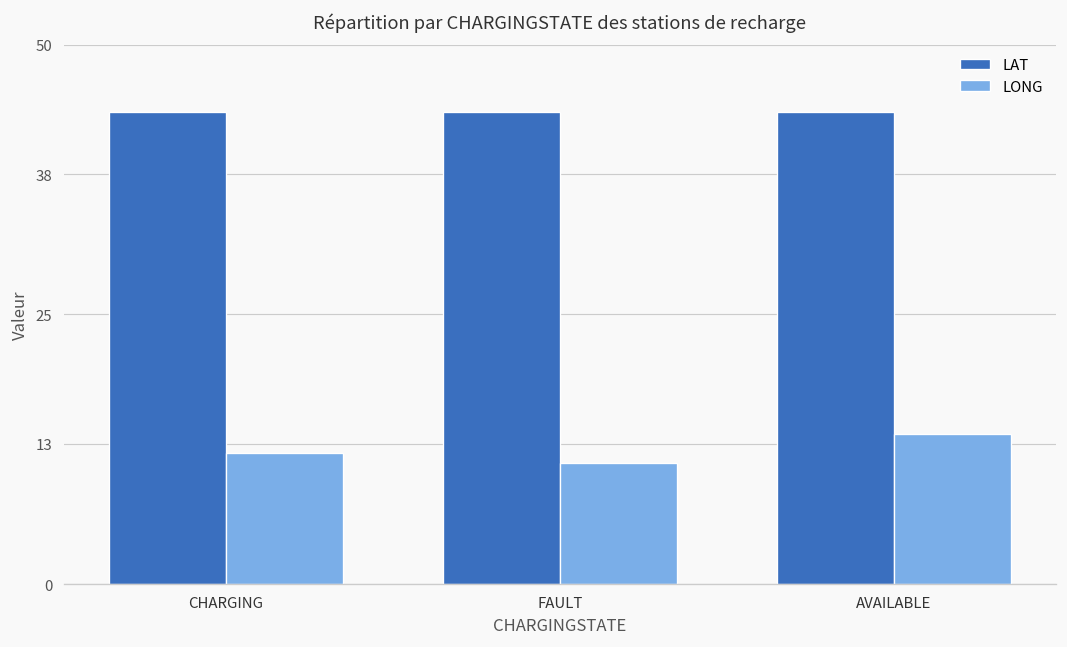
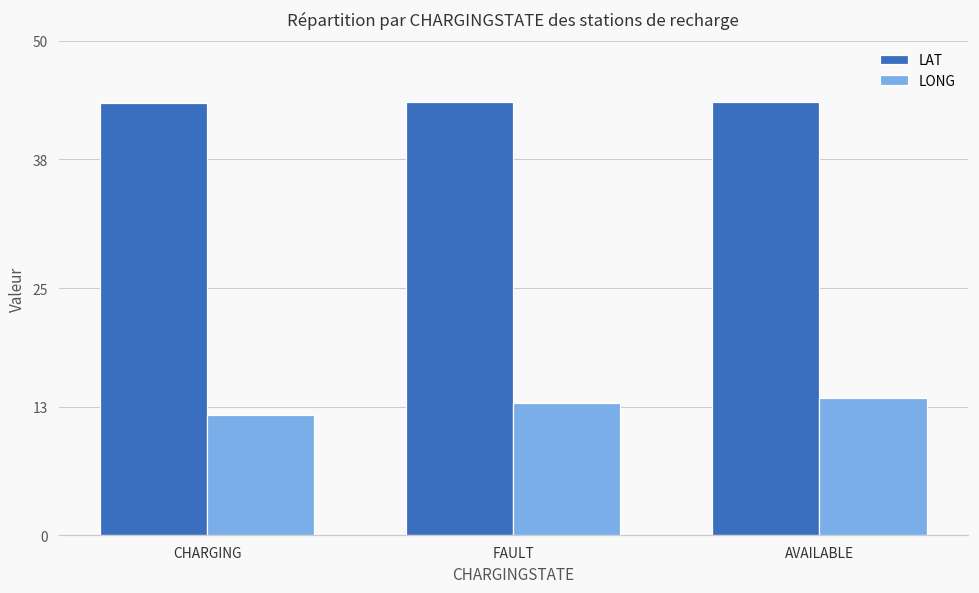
  {
    "LAT": {
      "CHARGING": 44,
      "FAULT": 44,
      "AVAILABLE": 44
    },
    "LONG": {
      "CHARGING": 12,
-     "FAULT": 11,
+     "FAULT": 13,
      "AVAILABLE": 14
    }
  }
